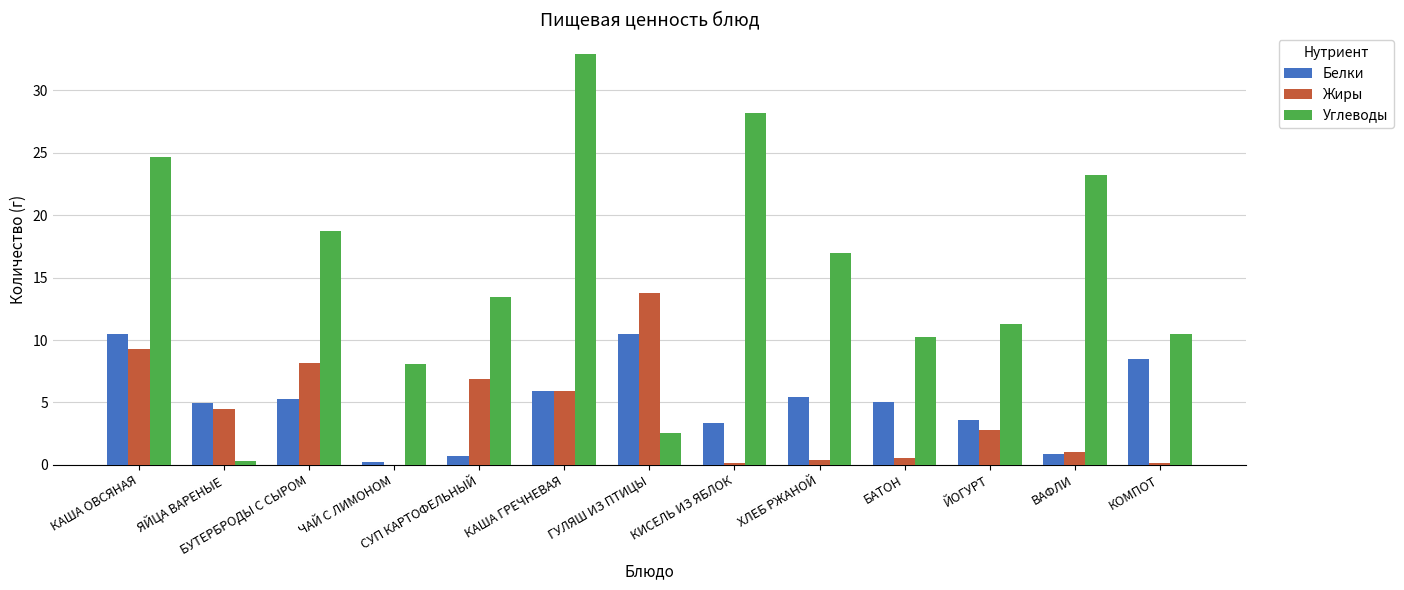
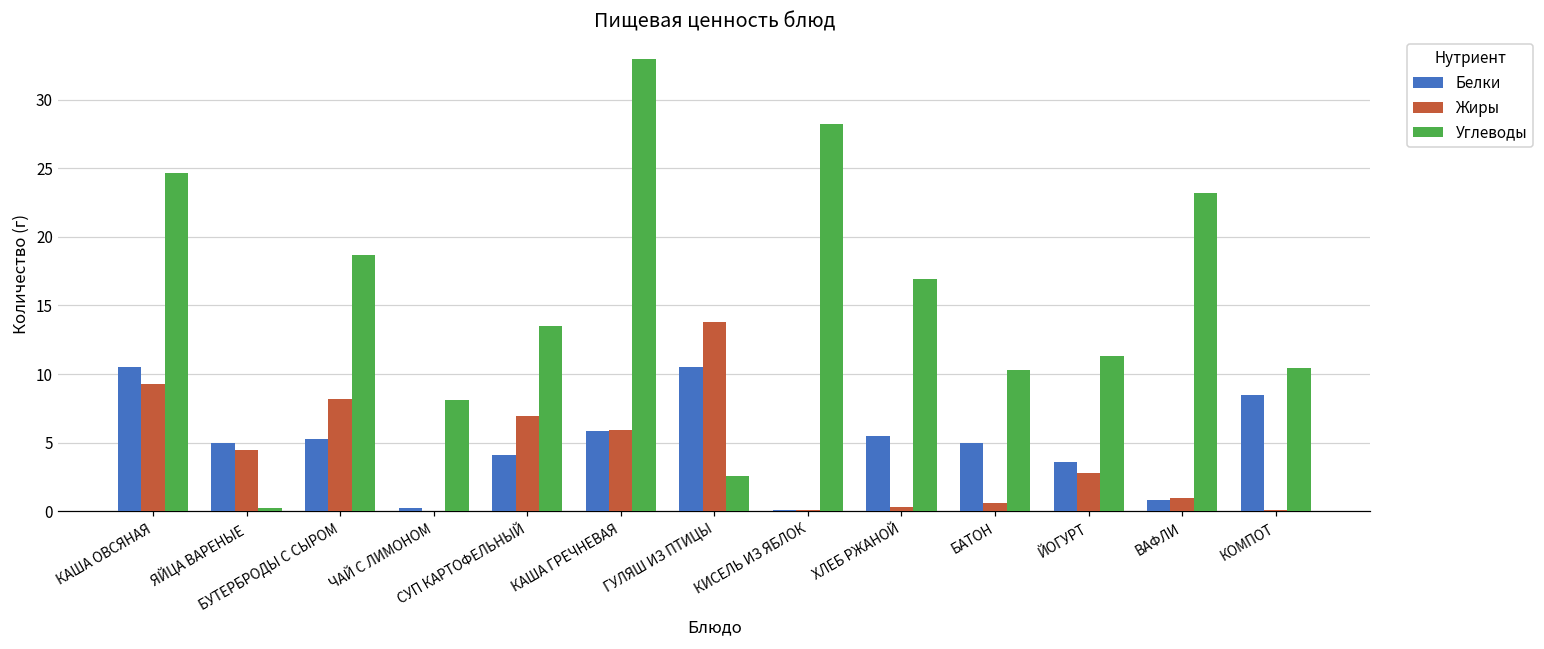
  {
    "Белки": {
      "КАША ОВСЯНАЯ": 10.5,
      "ЯЙЦА ВАРЕНЫЕ": 5.0,
      "БУТЕРБРОДЫ С СЫРОМ": 5.3,
      "ЧАЙ С ЛИМОНОМ": 0.2,
-     "СУП КАРТОФЕЛЬНЫЙ": 0.7,
+     "СУП КАРТОФЕЛЬНЫЙ": 4.1,
      "КАША ГРЕЧНЕВАЯ": 5.9,
      "ГУЛЯШ ИЗ ПТИЦЫ": 10.5,
-     "КИСЕЛЬ ИЗ ЯБЛОК": 3.4,
+     "КИСЕЛЬ ИЗ ЯБЛОК": 0.1,
      "ХЛЕБ РЖАНОЙ": 5.5,
      "БАТОН": 5.0,
      "ЙОГУРТ": 3.6,
      "ВАФЛИ": 0.8,
      "КОМПОТ": 8.5
    },
    "Жиры": {
      "КАША ОВСЯНАЯ": 9.3,
      "ЯЙЦА ВАРЕНЫЕ": 4.5,
      "БУТЕРБРОДЫ С СЫРОМ": 8.2,
      "СУП КАРТОФЕЛЬНЫЙ": 6.9,
      "КАША ГРЕЧНЕВАЯ": 5.9,
      "ГУЛЯШ ИЗ ПТИЦЫ": 13.8,
      "ХЛЕБ РЖАНОЙ": 0.4,
      "БАТОН": 0.6,
      "ЙОГУРТ": 2.8,
      "ВАФЛИ": 1.0
    },
    "Углеводы": {
      "КАША ОВСЯНАЯ": 24.7,
      "ЯЙЦА ВАРЕНЫЕ": 0.3,
      "БУТЕРБРОДЫ С СЫРОМ": 18.7,
      "ЧАЙ С ЛИМОНОМ": 8.1,
      "СУП КАРТОФЕЛЬНЫЙ": 13.5,
      "КАША ГРЕЧНЕВАЯ": 32.9,
      "ГУЛЯШ ИЗ ПТИЦЫ": 2.6,
      "КИСЕЛЬ ИЗ ЯБЛОК": 28.2,
      "ХЛЕБ РЖАНОЙ": 17.0,
      "БАТОН": 10.3,
      "ЙОГУРТ": 11.3,
      "ВАФЛИ": 23.2,
      "КОМПОТ": 10.5
    }
  }
